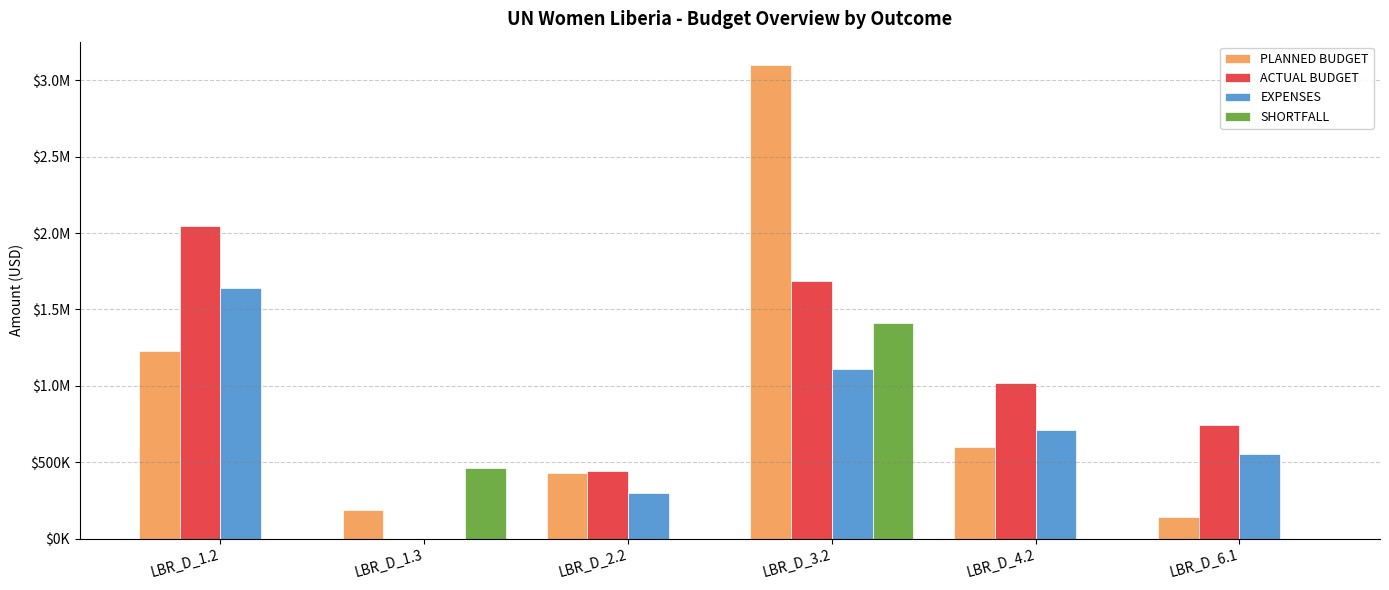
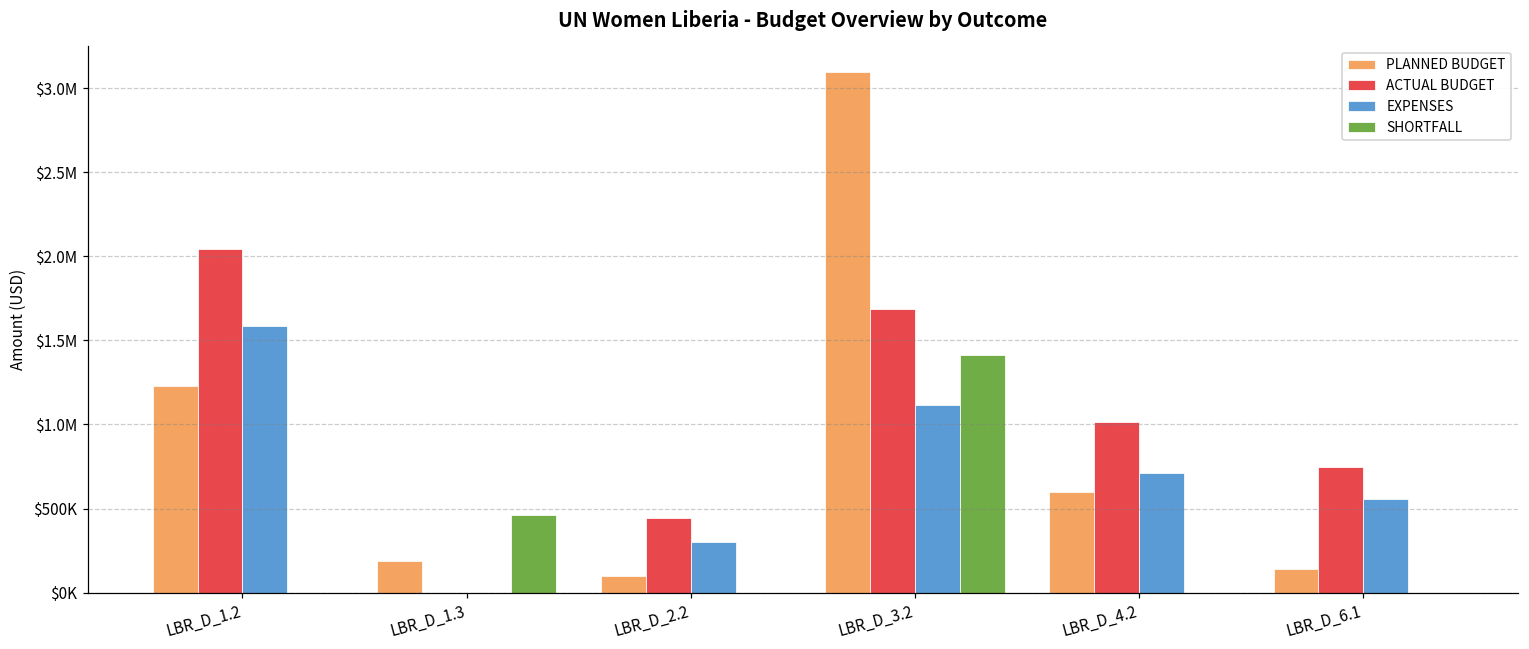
  {
    "PLANNED BUDGET": {
      "LBR_D_1.2": "$1230000",
      "LBR_D_1.3": "$190000",
-     "LBR_D_2.2": "$430000",
+     "LBR_D_2.2": "$100000",
      "LBR_D_3.2": "$3100000",
      "LBR_D_4.2": "$600000",
      "LBR_D_6.1": "$140000"
    },
    "ACTUAL BUDGET": {
      "LBR_D_1.2": "$2040000",
      "LBR_D_1.3": "$0",
      "LBR_D_2.2": "$440000",
      "LBR_D_3.2": "$1690000",
      "LBR_D_4.2": "$1020000",
      "LBR_D_6.1": "$740000"
    },
    "EXPENSES": {
-     "LBR_D_1.2": "$1640000",
+     "LBR_D_1.2": "$1580000",
      "LBR_D_1.3": "$0",
      "LBR_D_2.2": "$300000",
      "LBR_D_3.2": "$1110000",
      "LBR_D_4.2": "$710000",
      "LBR_D_6.1": "$560000"
    },
    "SHORTFALL": {
      "LBR_D_1.2": "$0",
      "LBR_D_1.3": "$460000",
      "LBR_D_2.2": "$0",
      "LBR_D_3.2": "$1410000",
      "LBR_D_4.2": "$0",
      "LBR_D_6.1": "$0"
    }
  }
